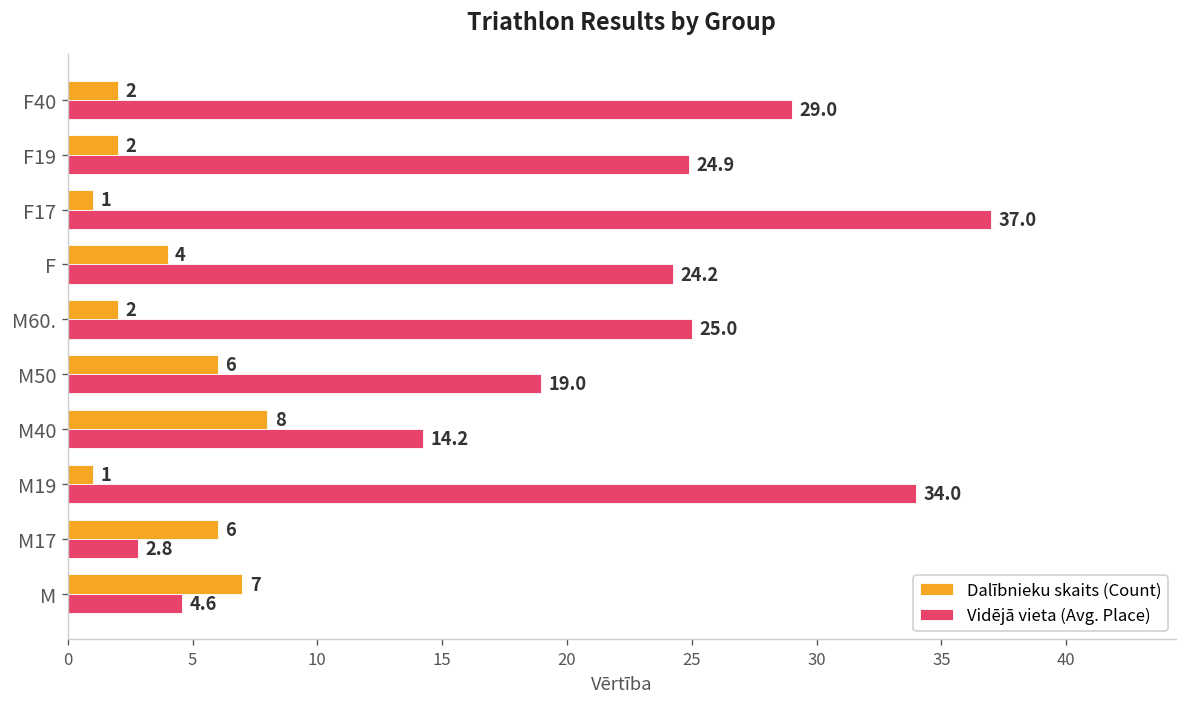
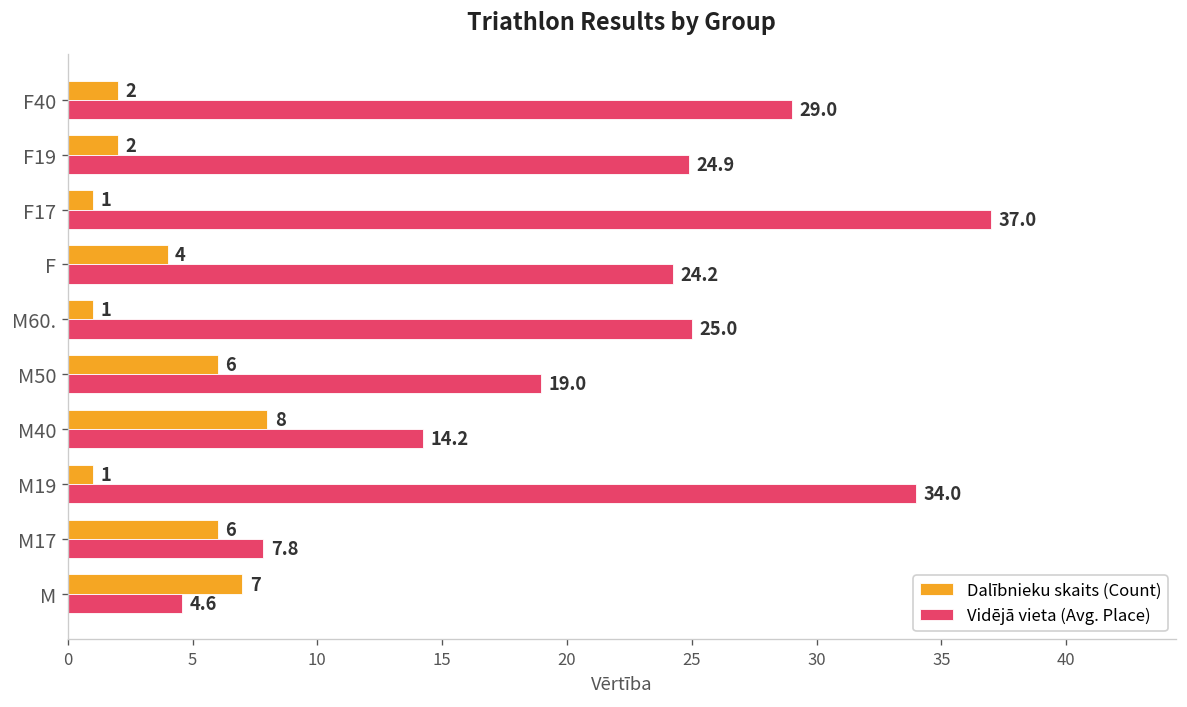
  {
    "Dalībnieku skaits (Count)": {
      "F40": 2,
      "F19": 2,
      "F17": 1,
      "F": 4,
-     "M60.": 2,
+     "M60.": 1,
      "M50": 6,
      "M40": 8,
      "M19": 1,
      "M17": 6,
      "M": 7
    },
    "Vidējā vieta (Avg. Place)": {
      "F40": 29.0,
      "F19": 24.9,
      "F17": 37.0,
      "F": 24.2,
      "M60.": 25.0,
      "M50": 19.0,
      "M40": 14.2,
      "M19": 34.0,
-     "M17": 2.8,
+     "M17": 7.8,
      "M": 4.6
    }
  }
